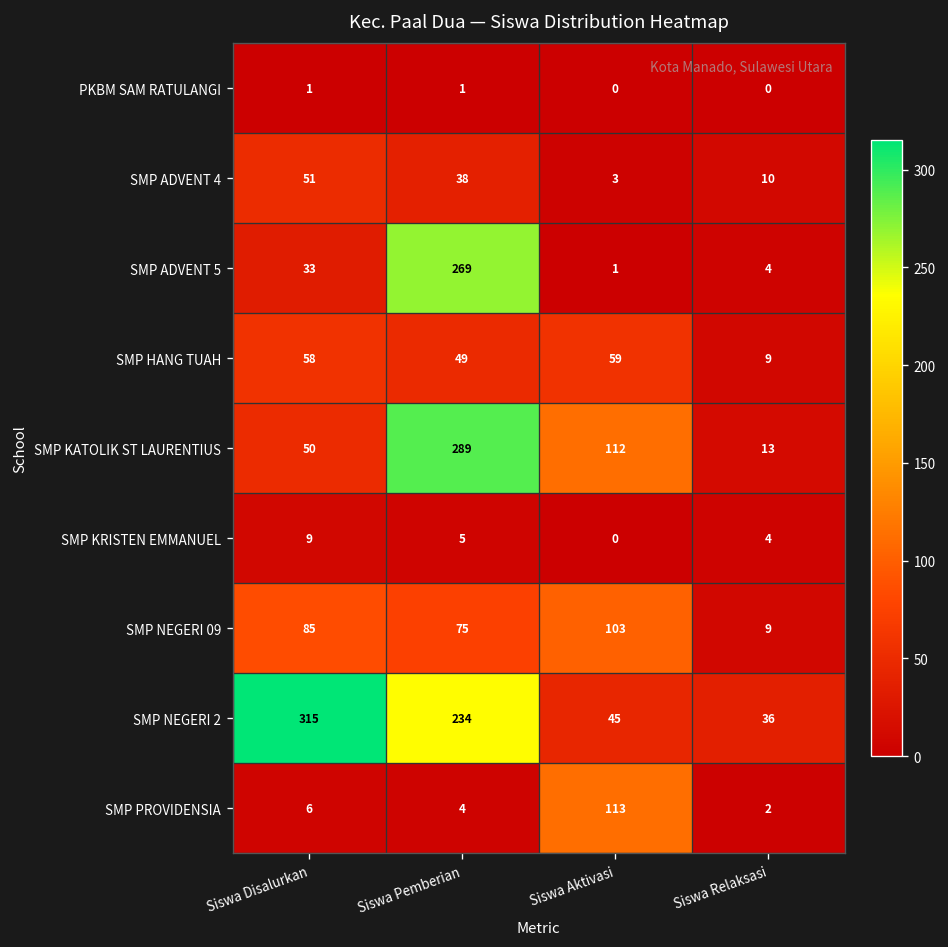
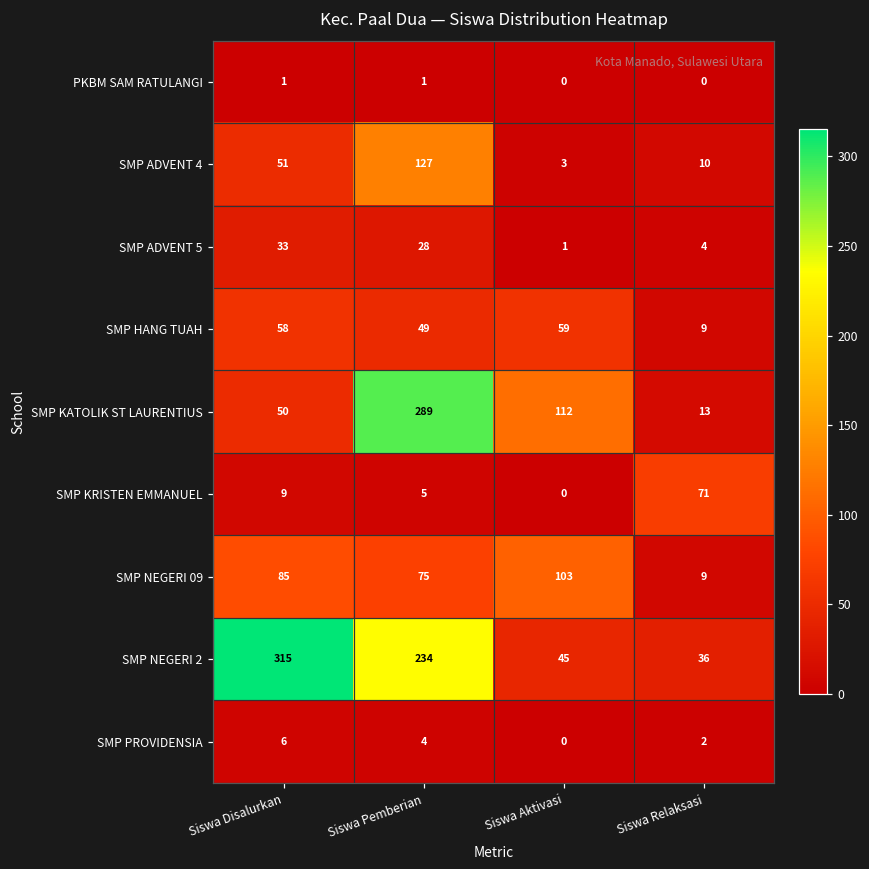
  {
    "PKBM SAM RATULANGI": {
      "Siswa Disalurkan": 1,
      "Siswa Pemberian": 1,
      "Siswa Aktivasi": 0
    },
    "SMP ADVENT 4": {
      "Siswa Disalurkan": 51,
-     "Siswa Pemberian": 38,
+     "Siswa Pemberian": 127,
      "Siswa Aktivasi": 3,
      "Siswa Relaksasi": 10
    },
    "SMP ADVENT 5": {
      "Siswa Disalurkan": 33,
-     "Siswa Pemberian": 269,
+     "Siswa Pemberian": 28,
      "Siswa Aktivasi": 1,
      "Siswa Relaksasi": 4
    },
    "SMP HANG TUAH": {
      "Siswa Disalurkan": 58,
      "Siswa Pemberian": 49,
      "Siswa Aktivasi": 59,
      "Siswa Relaksasi": 9
    },
    "SMP KATOLIK ST LAURENTIUS": {
      "Siswa Disalurkan": 50,
      "Siswa Pemberian": 289,
      "Siswa Aktivasi": 112,
      "Siswa Relaksasi": 13
    },
    "SMP KRISTEN EMMANUEL": {
      "Siswa Disalurkan": 9,
      "Siswa Pemberian": 5,
      "Siswa Aktivasi": 0,
-     "Siswa Relaksasi": 4
+     "Siswa Relaksasi": 71
    },
    "SMP NEGERI 09": {
      "Siswa Disalurkan": 85,
      "Siswa Pemberian": 75,
      "Siswa Aktivasi": 103,
      "Siswa Relaksasi": 9
    },
    "SMP NEGERI 2": {
      "Siswa Disalurkan": 315,
      "Siswa Pemberian": 234,
      "Siswa Aktivasi": 45,
      "Siswa Relaksasi": 36
    },
    "SMP PROVIDENSIA": {
      "Siswa Disalurkan": 6,
      "Siswa Pemberian": 4,
-     "Siswa Aktivasi": 113,
+     "Siswa Aktivasi": 0,
      "Siswa Relaksasi": 2
    }
  }
